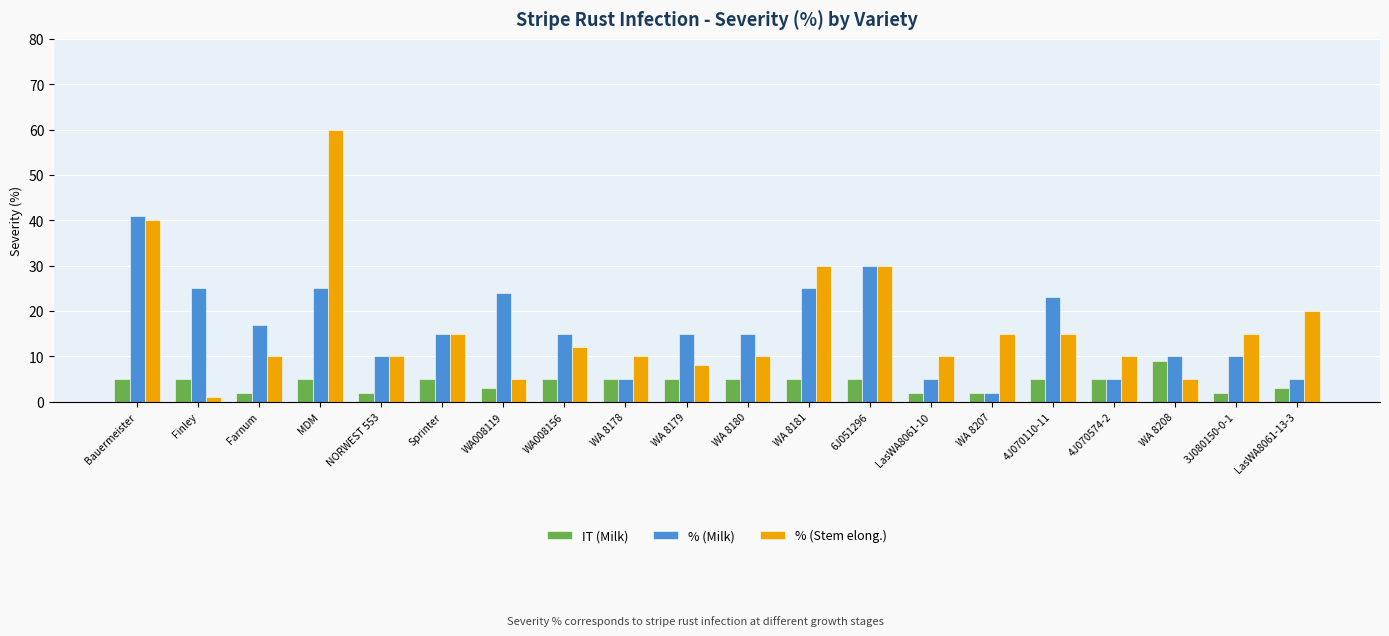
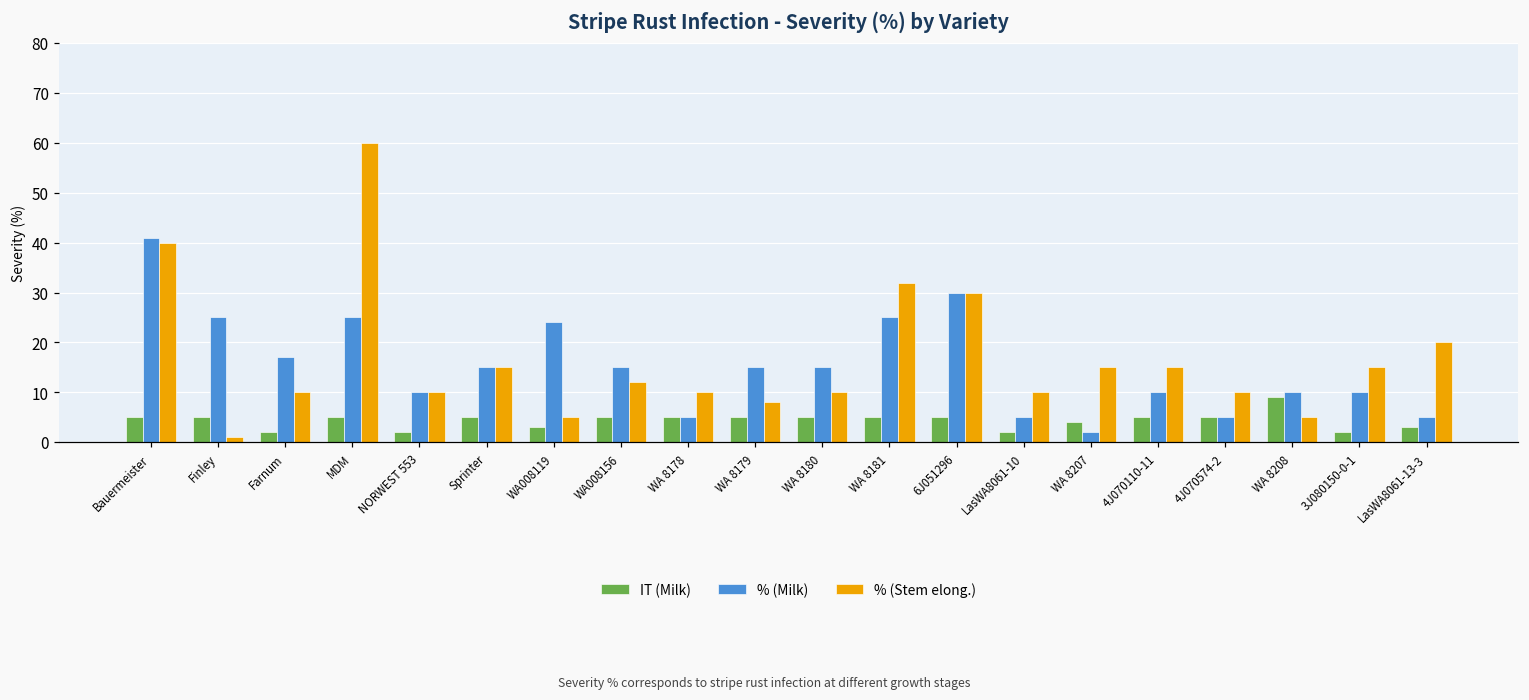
  {
    "IT (Milk)": {
      "Bauermeister": 5,
      "Finley": 5,
      "Farnum": 2,
      "MDM": 5,
      "NORWEST 553": 2,
      "Sprinter": 5,
      "WA008119": 3,
      "WA008156": 5,
      "WA 8178": 5,
      "WA 8179": 5,
      "WA 8180": 5,
      "WA 8181": 5,
      "6J051296": 5,
      "LasWA8061-10": 2,
-     "WA 8207": 2,
+     "WA 8207": 4,
      "4J070110-11": 5,
      "4J070574-2": 5,
      "WA 8208": 9,
      "3J080150-0-1": 2,
      "LasWA8061-13-3": 3
    },
    "% (Milk)": {
      "Bauermeister": 41,
      "Finley": 25,
      "Farnum": 17,
      "MDM": 25,
      "NORWEST 553": 10,
      "Sprinter": 15,
      "WA008119": 24,
      "WA008156": 15,
      "WA 8178": 5,
      "WA 8179": 15,
      "WA 8180": 15,
      "WA 8181": 25,
      "6J051296": 30,
      "LasWA8061-10": 5,
      "WA 8207": 2,
-     "4J070110-11": 23,
+     "4J070110-11": 10,
      "4J070574-2": 5,
      "WA 8208": 10,
      "3J080150-0-1": 10,
      "LasWA8061-13-3": 5
    },
    "% (Stem elong.)": {
      "Bauermeister": 40,
      "Finley": 1,
      "Farnum": 10,
      "MDM": 60,
      "NORWEST 553": 10,
      "Sprinter": 15,
      "WA008119": 5,
      "WA008156": 12,
      "WA 8178": 10,
      "WA 8179": 8,
      "WA 8180": 10,
-     "WA 8181": 30,
+     "WA 8181": 32,
      "6J051296": 30,
      "LasWA8061-10": 10,
      "WA 8207": 15,
      "4J070110-11": 15,
      "4J070574-2": 10,
      "WA 8208": 5,
      "3J080150-0-1": 15,
      "LasWA8061-13-3": 20
    }
  }
